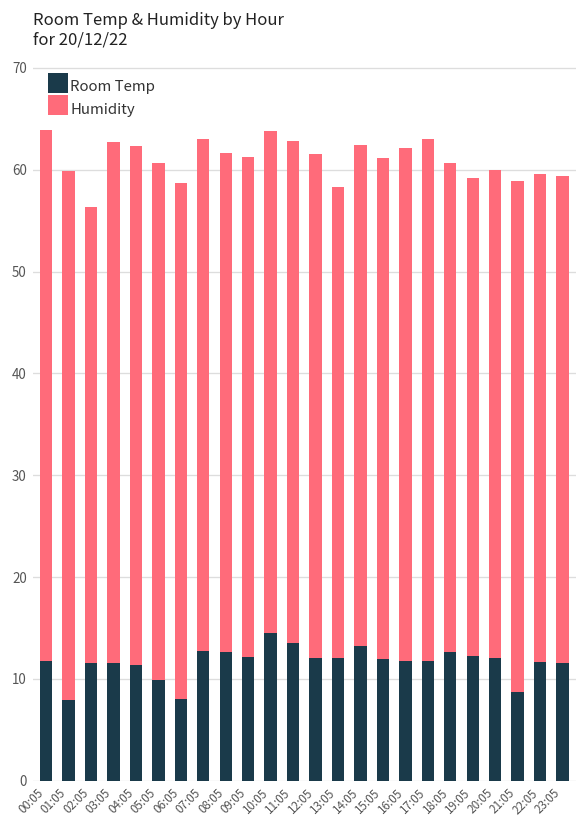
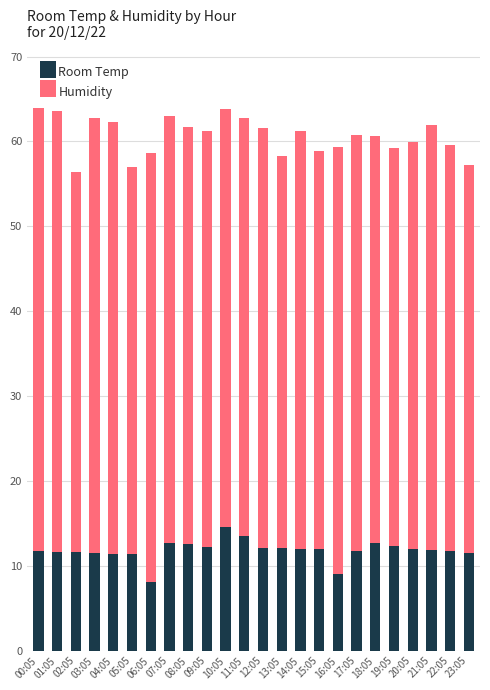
  {
    "Room Temp": {
      "00:05": 12,
-     "01:05": 8,
+     "01:05": 12,
      "02:05": 12,
      "03:05": 12,
      "04:05": 11,
-     "05:05": 10,
+     "05:05": 11,
      "06:05": 8,
      "07:05": 13,
      "08:05": 13,
      "09:05": 12,
      "10:05": 15,
      "11:05": 14,
      "12:05": 12,
      "13:05": 12,
-     "14:05": 13,
+     "14:05": 12,
      "15:05": 12,
-     "16:05": 12,
+     "16:05": 9,
      "17:05": 12,
      "18:05": 13,
      "19:05": 12,
      "20:05": 12,
-     "21:05": 9,
+     "21:05": 12,
      "22:05": 12,
      "23:05": 12
    },
    "Humidity": {
      "00:05": 52,
      "01:05": 52,
      "02:05": 45,
      "03:05": 51,
      "04:05": 51,
-     "05:05": 51,
+     "05:05": 46,
      "06:05": 51,
      "07:05": 50,
      "08:05": 49,
      "09:05": 49,
      "10:05": 49,
      "11:05": 49,
      "12:05": 49,
      "13:05": 46,
      "14:05": 49,
-     "15:05": 49,
+     "15:05": 47,
      "16:05": 50,
-     "17:05": 51,
+     "17:05": 49,
      "18:05": 48,
      "19:05": 47,
      "20:05": 48,
      "21:05": 50,
      "22:05": 48,
-     "23:05": 48
+     "23:05": 46
    }
  }
